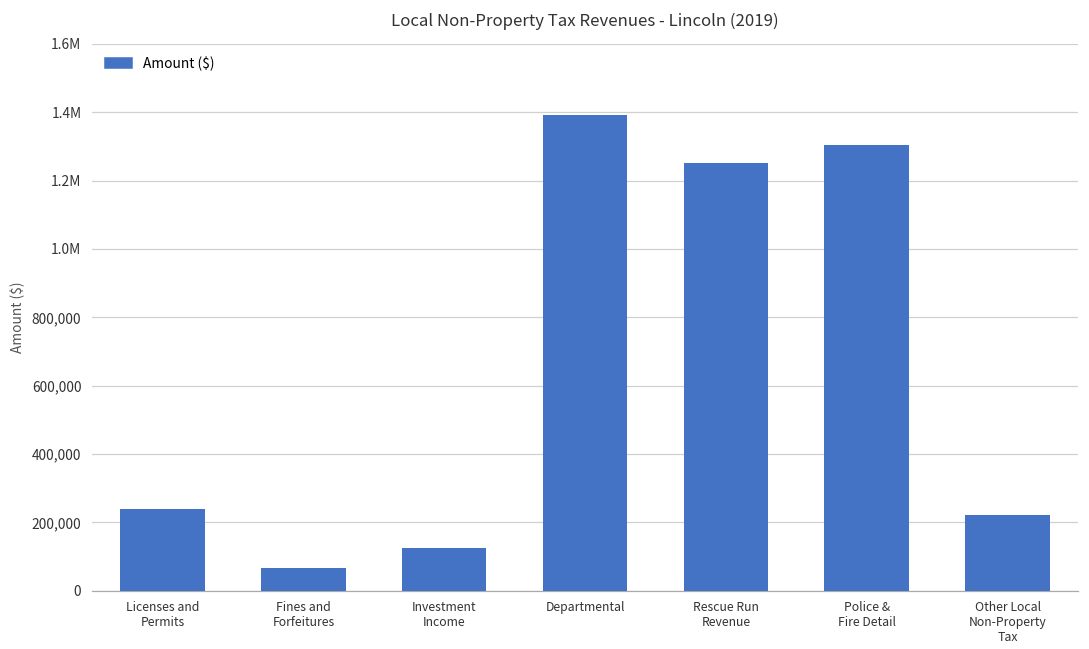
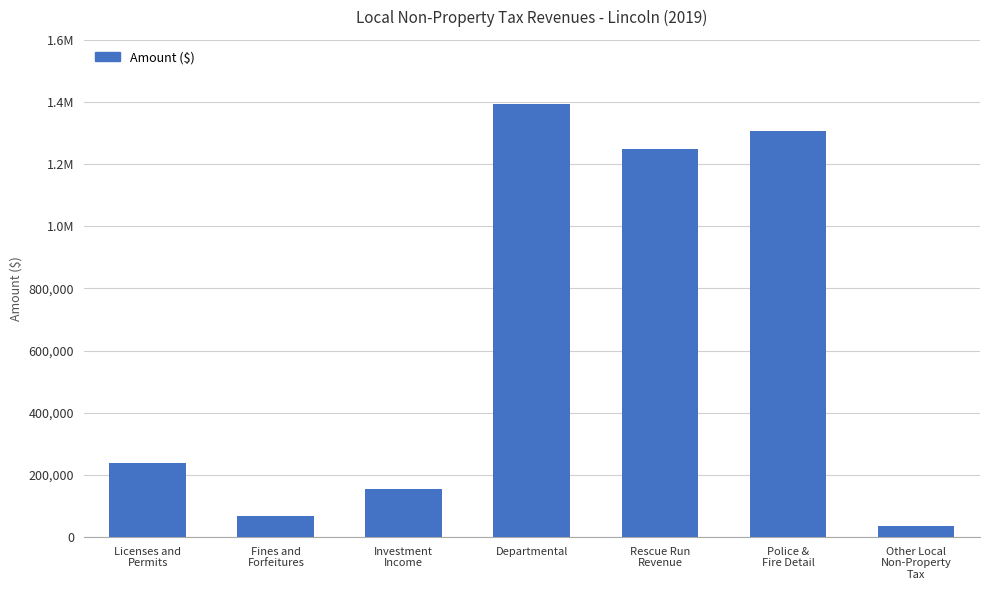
  {
    "Licenses and Permits": "240,000",
    "Fines and Forfeitures": "70,000",
-   "Investment Income": "130,000",
+   "Investment Income": "150,000",
    "Departmental": "1,390,000",
    "Rescue Run Revenue": "1,250,000",
    "Police & Fire Detail": "1,310,000",
-   "Other Local Non-Property Tax": "220,000"
+   "Other Local Non-Property Tax": "40,000"
  }
